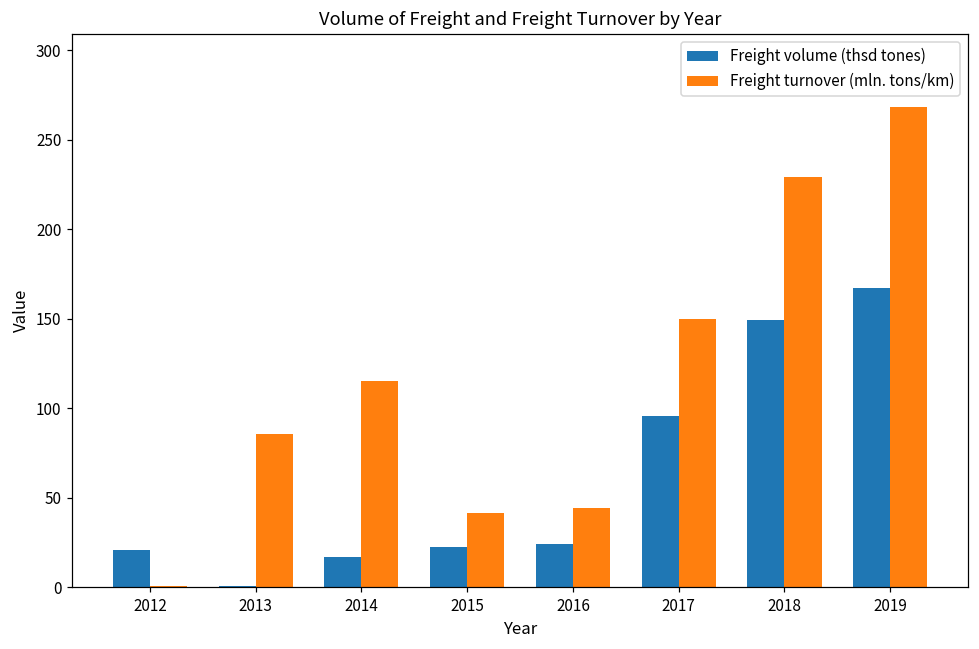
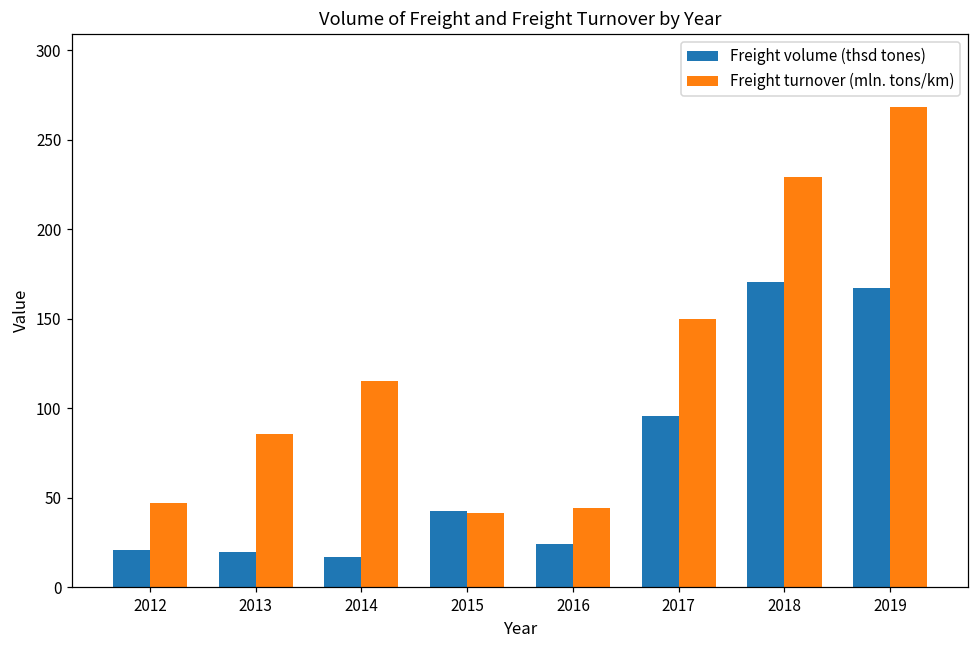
  {
    "Freight volume (thsd tones)": {
      "2012": 21,
-     "2013": 0,
+     "2013": 20,
      "2014": 17,
-     "2015": 22,
+     "2015": 43,
      "2016": 24,
      "2017": 95,
-     "2018": 149,
+     "2018": 170,
      "2019": 167
    },
    "Freight turnover (mln. tons/km)": {
-     "2012": 1,
+     "2012": 47,
      "2013": 86,
      "2014": 115,
      "2015": 41,
      "2016": 44,
      "2017": 150,
      "2018": 229,
      "2019": 269
    }
  }
